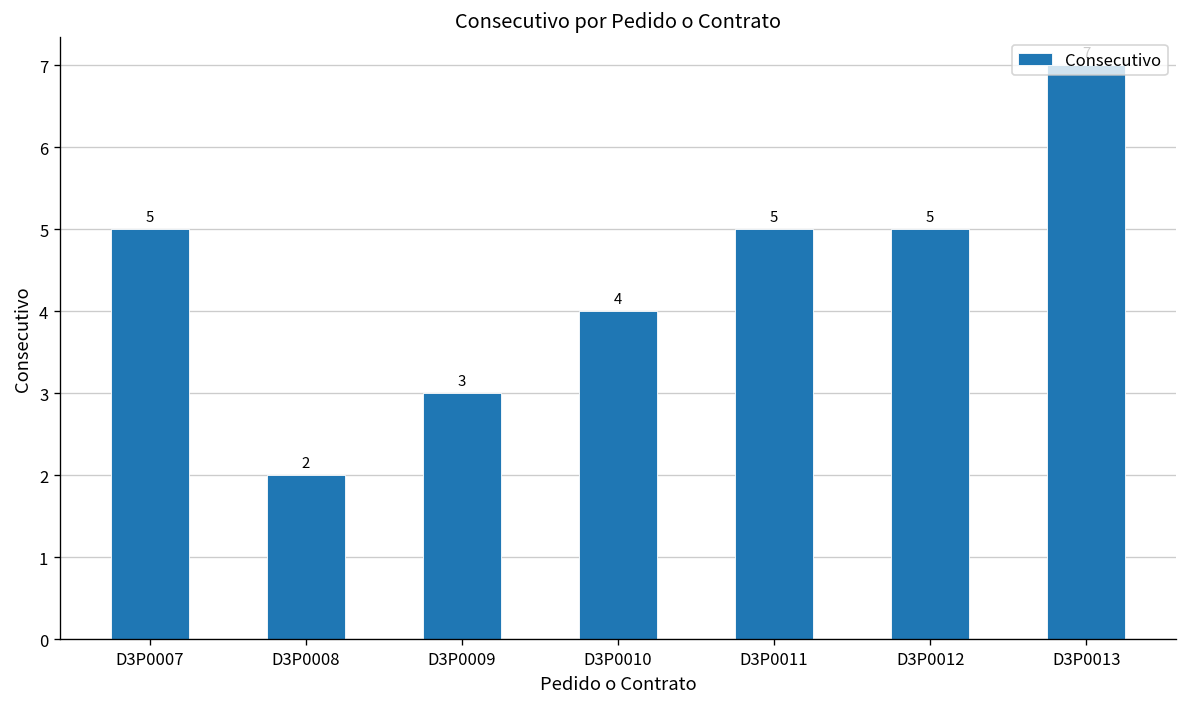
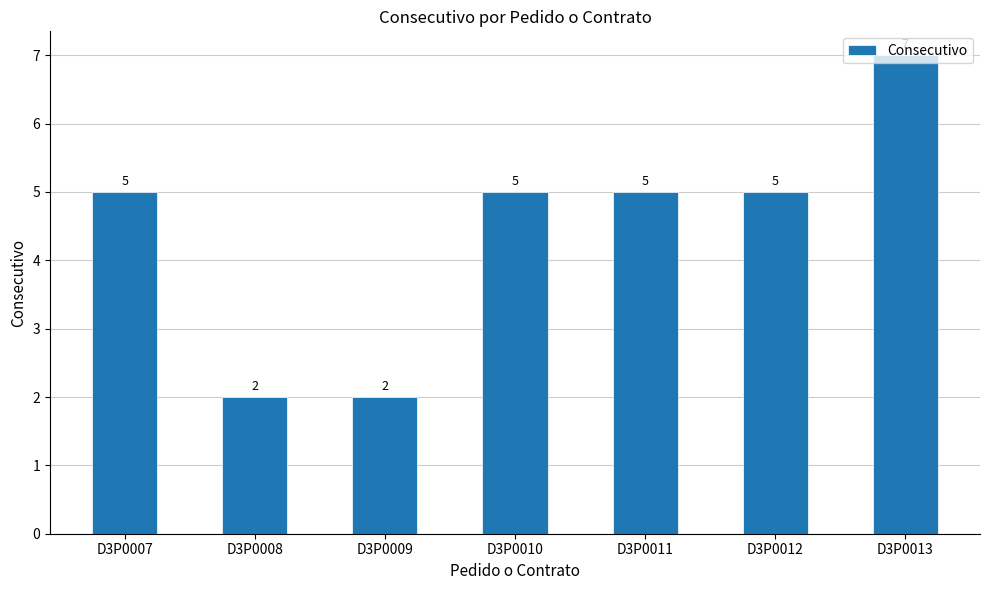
  {
    "D3P0007": 5,
    "D3P0008": 2,
-   "D3P0009": 3,
-   "D3P0010": 4,
+   "D3P0009": 2,
+   "D3P0010": 5,
    "D3P0011": 5,
    "D3P0012": 5
  }
